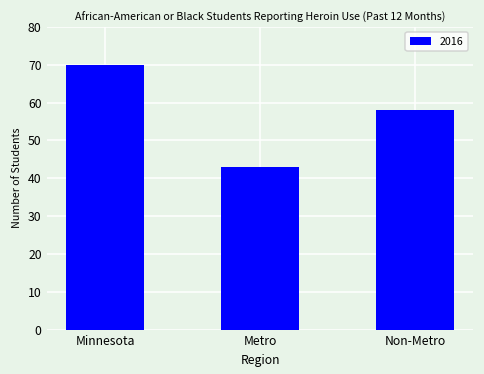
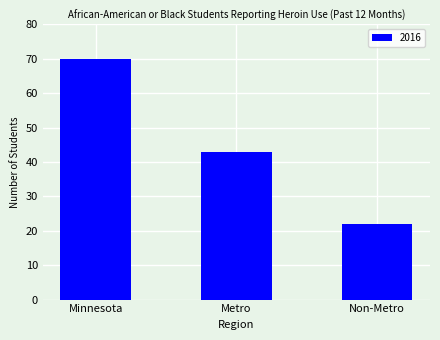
  {
    "Minnesota": 70,
    "Metro": 43,
-   "Non-Metro": 58
+   "Non-Metro": 22
  }
